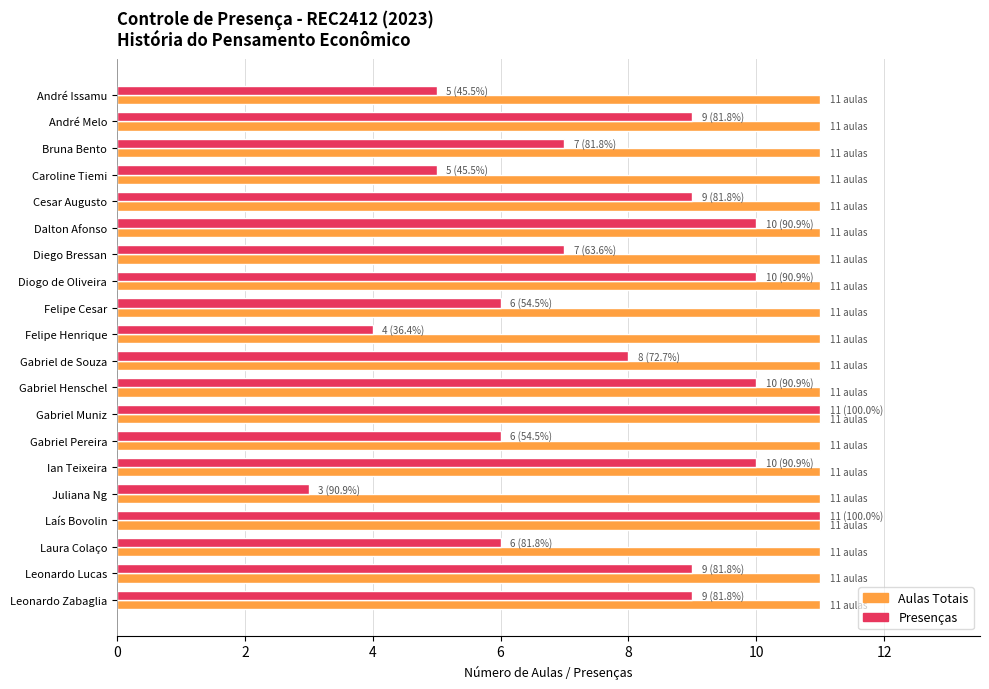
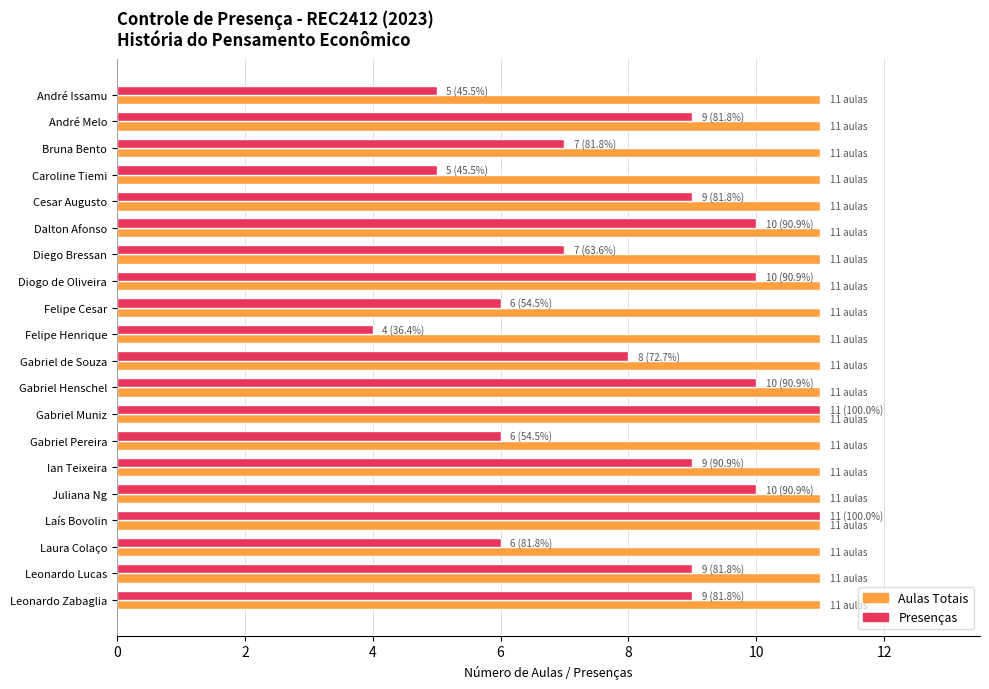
  {
    "Aulas Totais": {
      "André Issamu": 11,
      "André Melo": 11,
      "Bruna Bento": 11,
      "Caroline Tiemi": 11,
      "Cesar Augusto": 11,
      "Dalton Afonso": 11,
      "Diego Bressan": 11,
      "Diogo de Oliveira": 11,
      "Felipe Cesar": 11,
      "Felipe Henrique": 11,
      "Gabriel de Souza": 11,
      "Gabriel Henschel": 11,
      "Gabriel Muniz": 11,
      "Gabriel Pereira": 11,
      "Ian Teixeira": 11,
      "Juliana Ng": 11,
      "Laís Bovolin": 11,
      "Laura Colaço": 11,
      "Leonardo Lucas": 11
    },
    "Presenças": {
      "André Issamu": 5,
      "André Melo": 9,
      "Bruna Bento": 7,
      "Caroline Tiemi": 5,
      "Cesar Augusto": 9,
      "Dalton Afonso": 10,
      "Diego Bressan": 7,
      "Diogo de Oliveira": 10,
      "Felipe Cesar": 6,
      "Felipe Henrique": 4,
      "Gabriel de Souza": 8,
      "Gabriel Henschel": 10,
      "Gabriel Muniz": 11,
      "Gabriel Pereira": 6,
-     "Ian Teixeira": 10,
-     "Juliana Ng": 3,
+     "Ian Teixeira": 9,
+     "Juliana Ng": 10,
      "Laís Bovolin": 11,
      "Laura Colaço": 6,
      "Leonardo Lucas": 9,
      "Leonardo Zabaglia": 9
    }
  }
